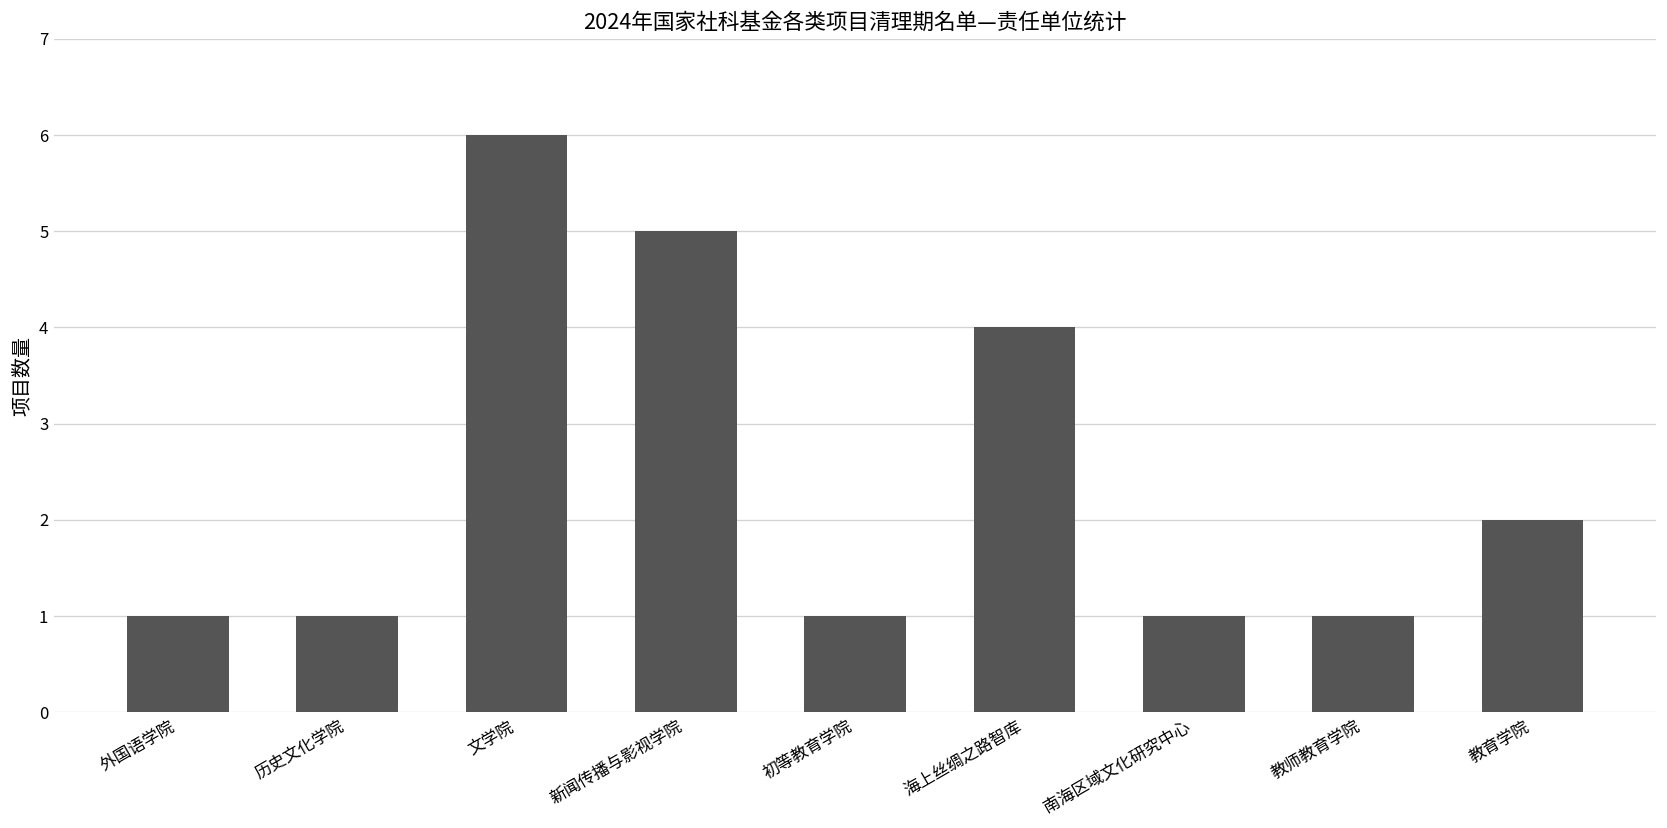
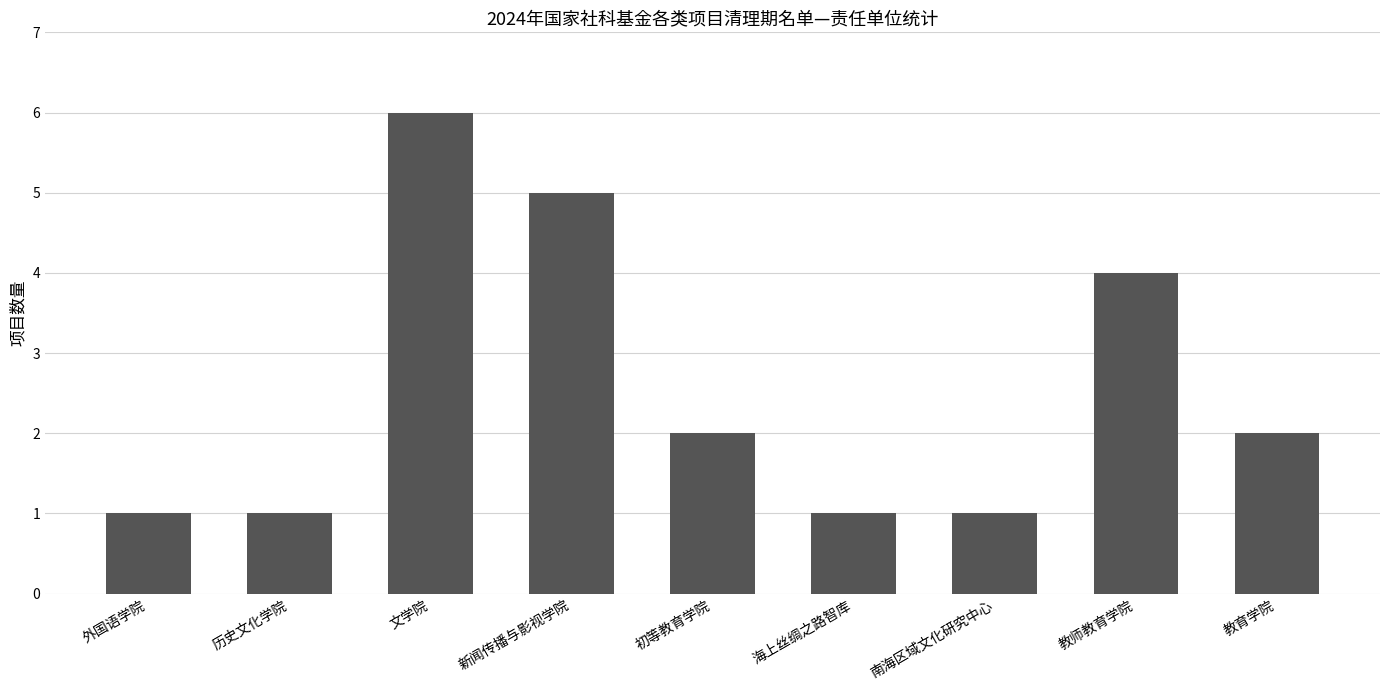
  {
    "外国语学院": 1,
    "历史文化学院": 1,
    "文学院": 6,
    "新闻传播与影视学院": 5,
-   "初等教育学院": 1,
-   "海上丝绸之路智库": 4,
+   "初等教育学院": 2,
+   "海上丝绸之路智库": 1,
    "南海区域文化研究中心": 1,
-   "教师教育学院": 1,
+   "教师教育学院": 4,
    "教育学院": 2
  }
